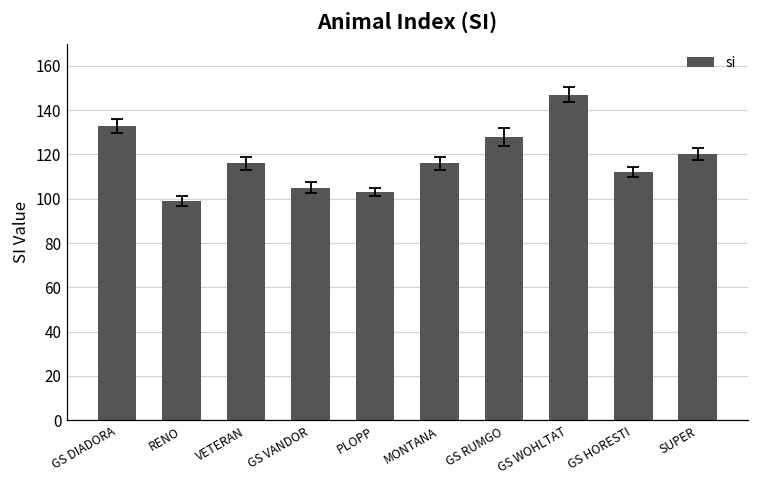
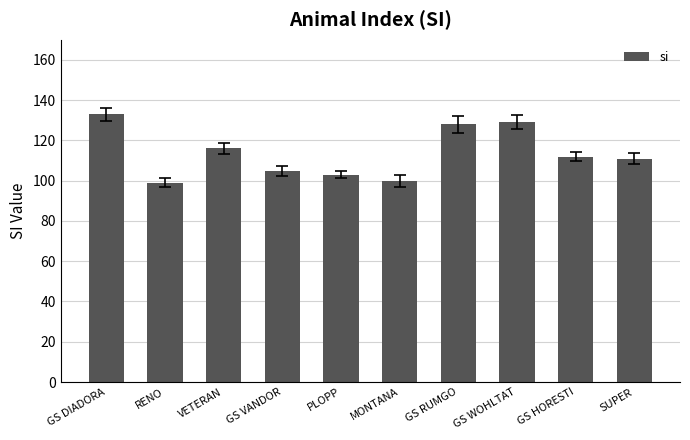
  {
    "si": {
      "GS DIADORA": 133,
      "RENO": 99,
      "VETERAN": 116,
      "GS VANDOR": 105,
      "PLOPP": 103,
-     "MONTANA": 116,
+     "MONTANA": 100,
      "GS RUMGO": 128,
-     "GS WOHLTAT": 147,
+     "GS WOHLTAT": 129,
      "GS HORESTI": 112,
-     "SUPER": 120
+     "SUPER": 111
    }
  }
